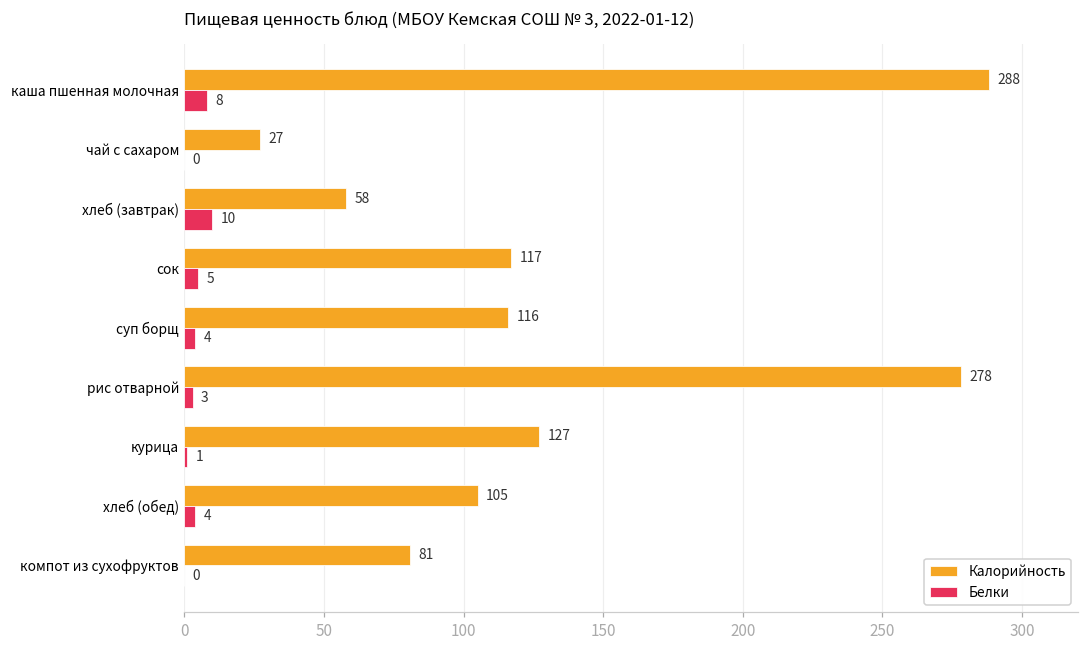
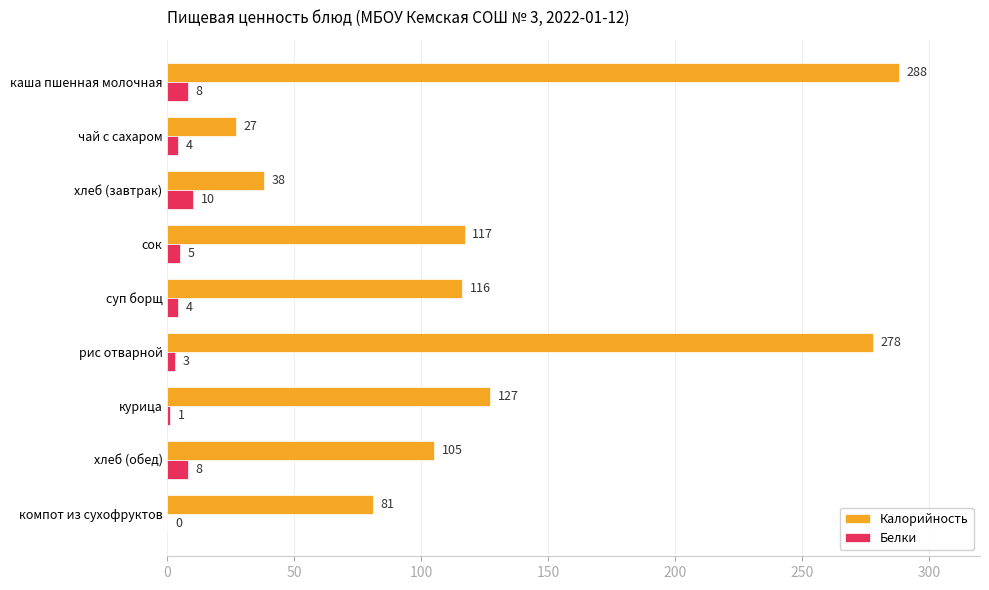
  {
    "Калорийность": {
      "каша пшенная молочная": 288,
      "чай с сахаром": 27,
-     "хлеб (завтрак)": 58,
+     "хлеб (завтрак)": 38,
      "сок": 117,
      "суп борщ": 116,
      "рис отварной": 278,
      "курица": 127,
      "хлеб (обед)": 105,
      "компот из сухофруктов": 81
    },
    "Белки": {
      "каша пшенная молочная": 8,
-     "чай с сахаром": 0,
+     "чай с сахаром": 4,
      "хлеб (завтрак)": 10,
      "сок": 5,
      "суп борщ": 4,
      "рис отварной": 3,
      "курица": 1,
-     "хлеб (обед)": 4,
+     "хлеб (обед)": 8,
      "компот из сухофруктов": 0
    }
  }
